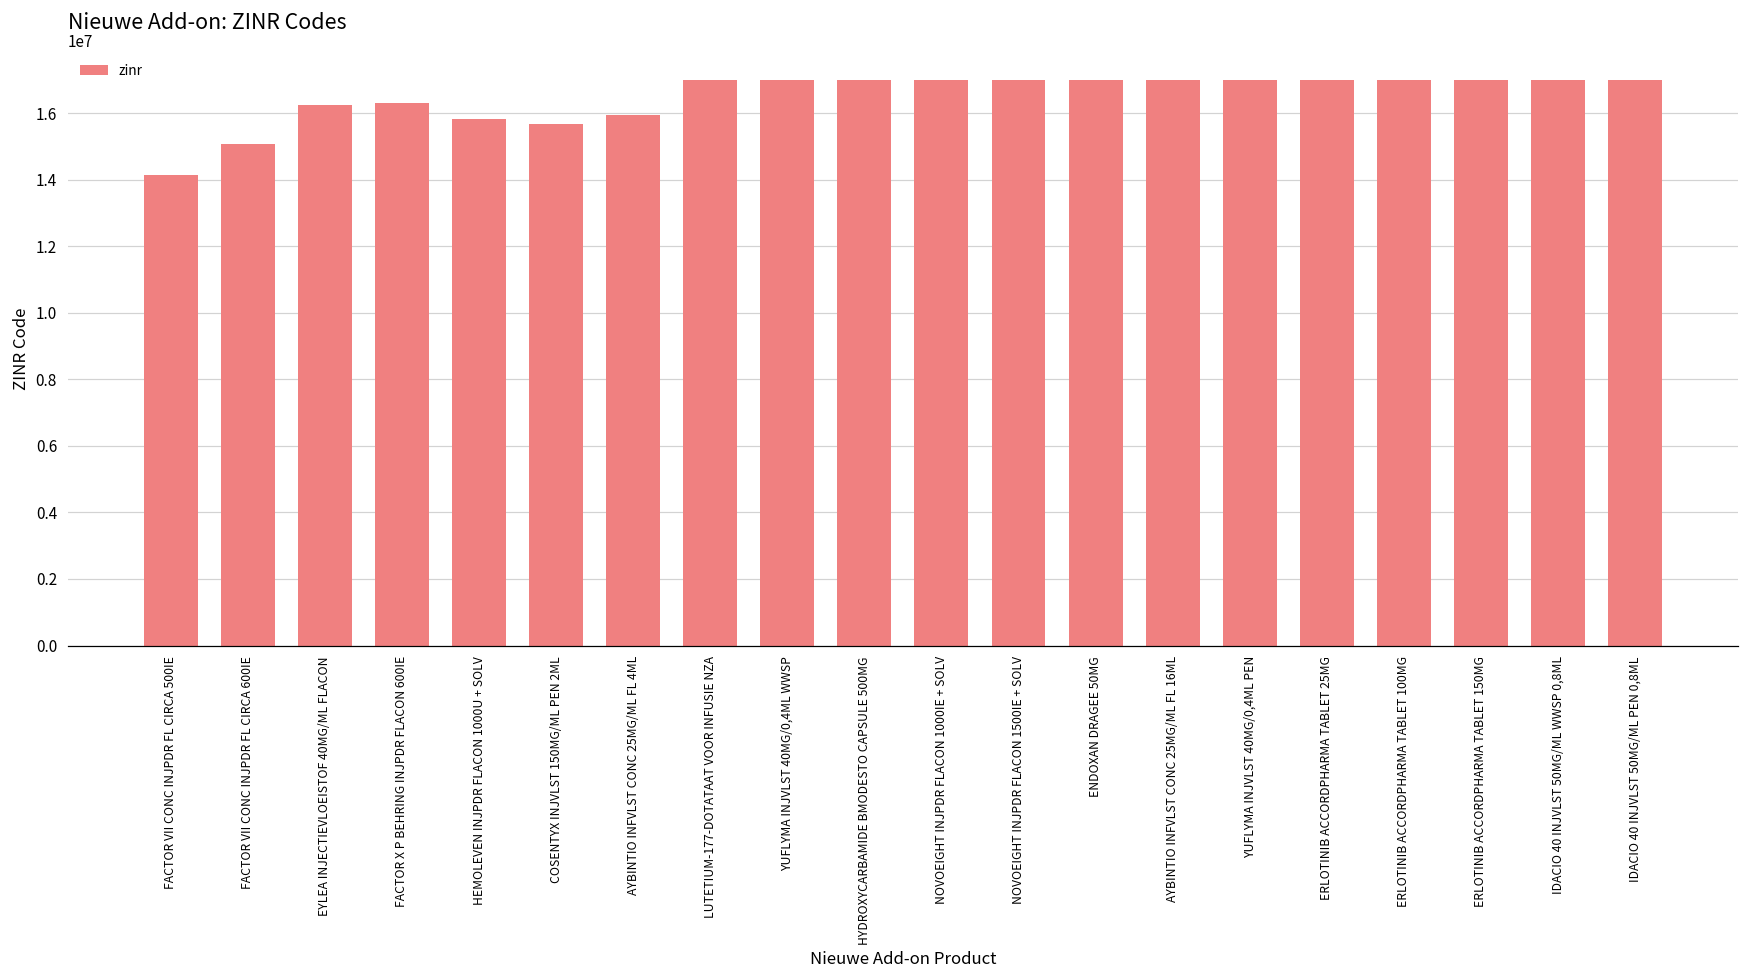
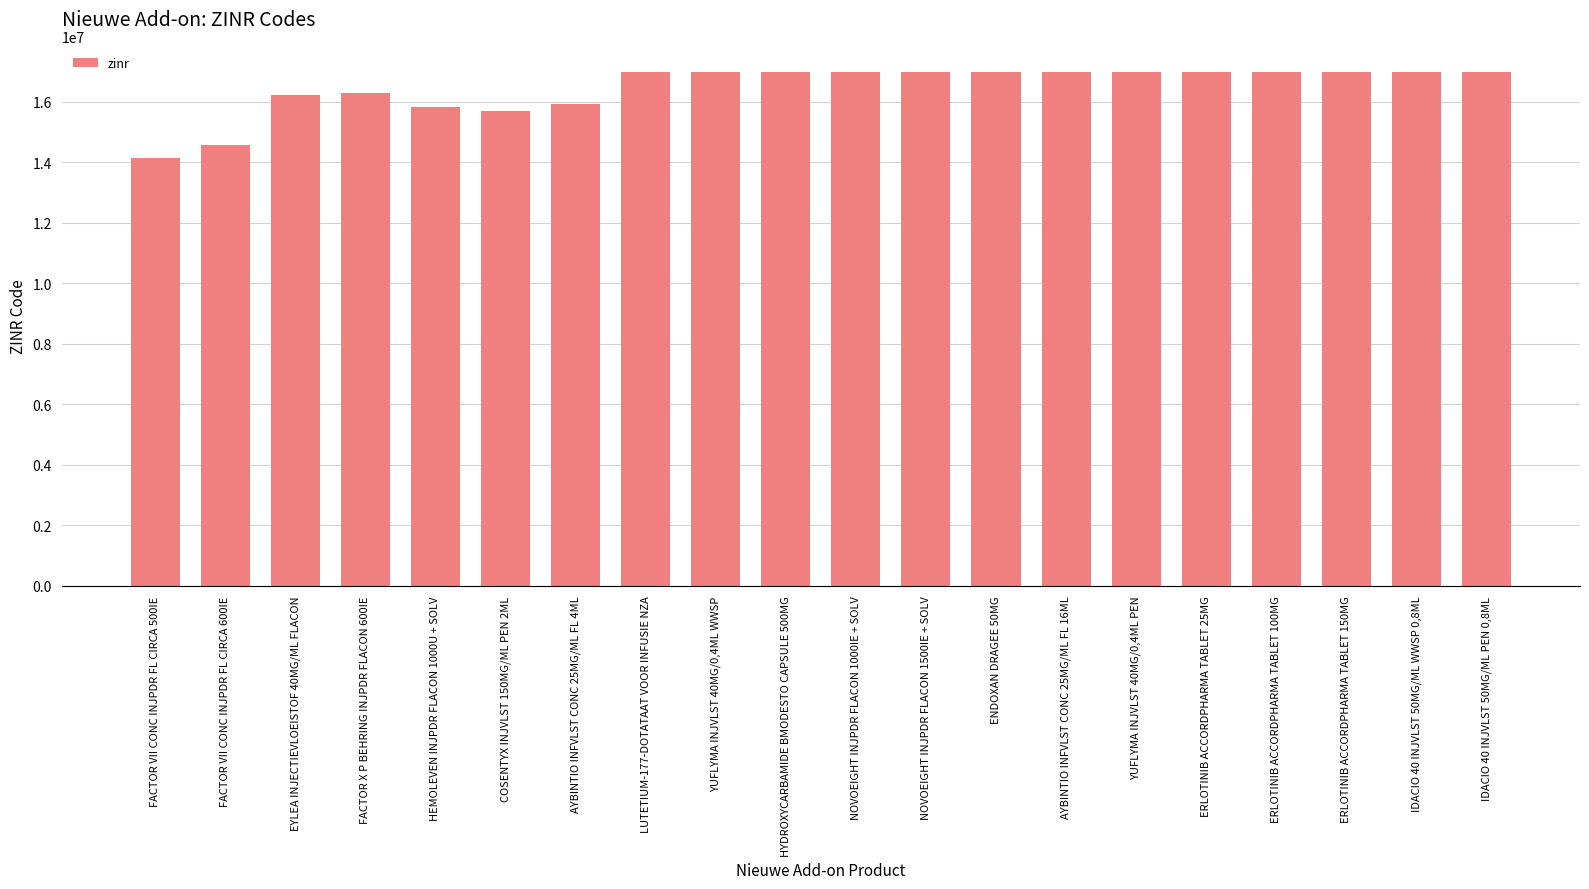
  {
    "FACTOR VII CONC INJPDR FL CIRCA 500IE": 14100000,
-   "FACTOR VII CONC INJPDR FL CIRCA 600IE": 15100000,
+   "FACTOR VII CONC INJPDR FL CIRCA 600IE": 14600000,
    "EYLEA INJECTIEVLOEISTOF 40MG/ML FLACON": 16200000,
    "FACTOR X P BEHRING INJPDR FLACON 600IE": 16300000,
    "HEMOLEVEN INJPDR FLACON 1000U + SOLV": 15800000,
    "COSENTYX INJVLST 150MG/ML PEN 2ML": 15700000,
    "AYBINTIO INFVLST CONC 25MG/ML FL 4ML": 15900000,
    "LUTETIUM-177-DOTATAAT VOOR INFUSIE NZA": 17000000,
    "YUFLYMA INJVLST 40MG/0,4ML WWSP": 17000000,
    "HYDROXYCARBAMIDE BMODESTO CAPSULE 500MG": 17000000,
    "NOVOEIGHT INJPDR FLACON 1000IE + SOLV": 17000000,
    "NOVOEIGHT INJPDR FLACON 1500IE + SOLV": 17000000,
    "ENDOXAN DRAGEE 50MG": 17000000,
    "AYBINTIO INFVLST CONC 25MG/ML FL 16ML": 17000000,
    "YUFLYMA INJVLST 40MG/0,4ML PEN": 17000000,
    "ERLOTINIB ACCORDPHARMA TABLET 25MG": 17000000,
    "ERLOTINIB ACCORDPHARMA TABLET 100MG": 17000000,
    "ERLOTINIB ACCORDPHARMA TABLET 150MG": 17000000,
    "IDACIO 40 INJVLST 50MG/ML WWSP 0,8ML": 17000000,
    "IDACIO 40 INJVLST 50MG/ML PEN 0,8ML": 17000000
  }
